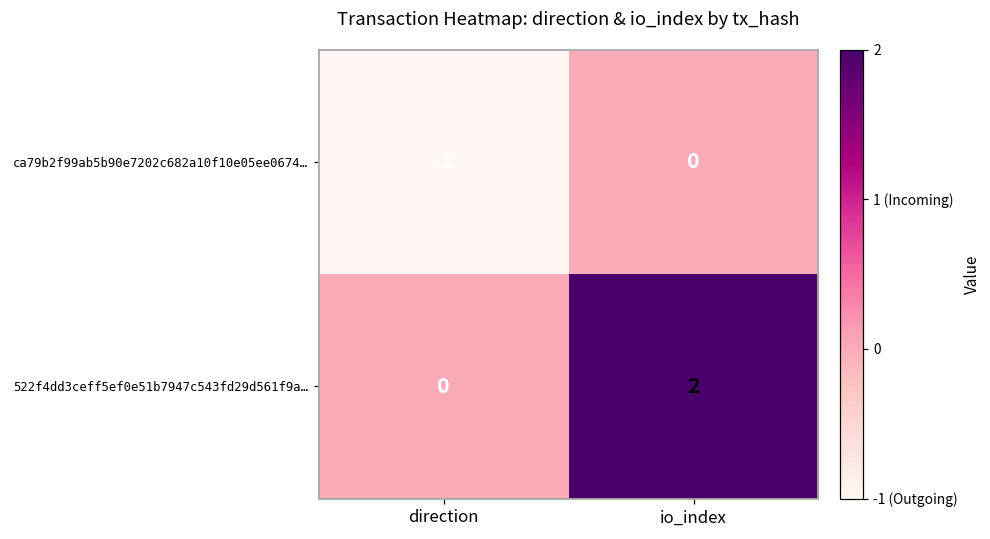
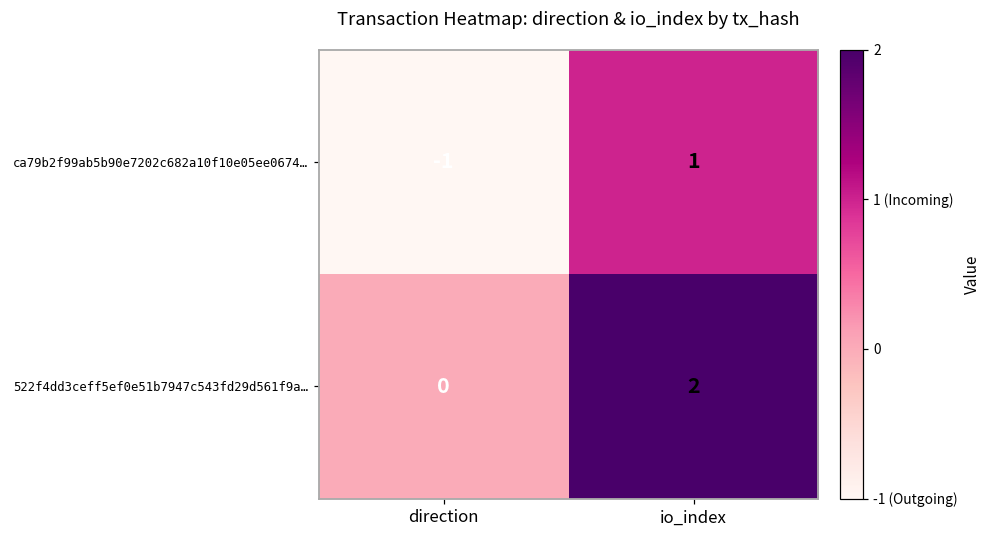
  {
    "ca79b2f99ab5b90e7202c682a10f10e05ee0674…": {
-     "io_index": 0
+     "io_index": 1
    },
    "522f4dd3ceff5ef0e51b7947c543fd29d561f9a…": {
      "direction": 0,
      "io_index": 2
    }
  }
